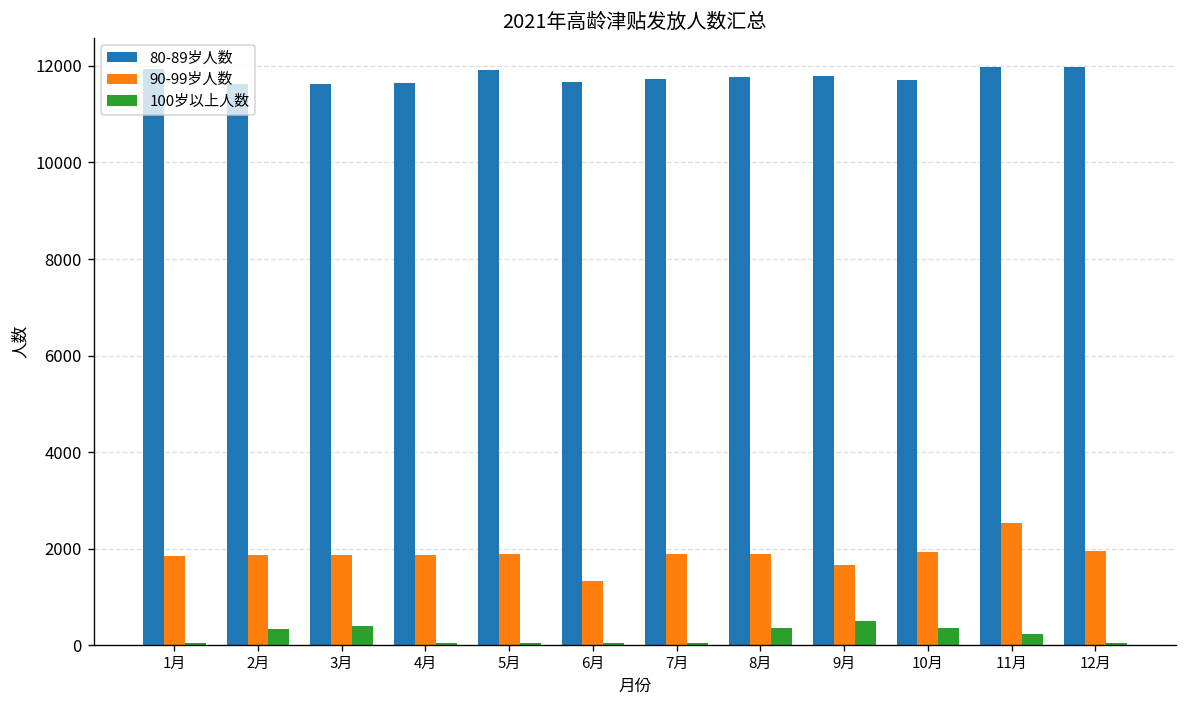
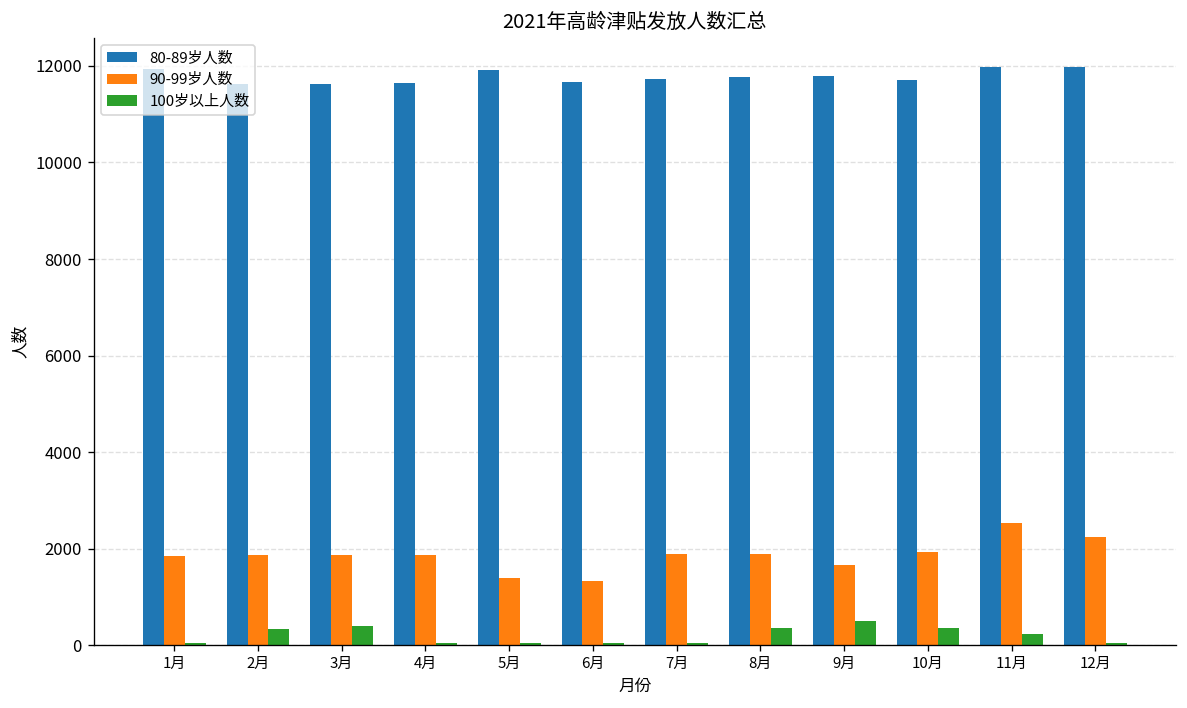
  {
    "80-89岁人数": {
      "3月": 11600,
      "4月": 11700,
      "5月": 11900,
      "6月": 11700,
      "7月": 11700,
      "8月": 11800,
      "9月": 11800,
      "10月": 11700,
      "11月": 12000,
      "12月": 12000
    },
    "90-99岁人数": {
      "1月": 1800,
      "2月": 1900,
      "3月": 1900,
      "4月": 1900,
-     "5月": 1900,
+     "5月": 1400,
      "6月": 1300,
      "7月": 1900,
      "8月": 1900,
      "9月": 1700,
      "10月": 1900,
      "11月": 2500,
-     "12月": 2000
+     "12月": 2200
    },
    "100岁以上人数": {
      "2月": 300,
      "3月": 400,
      "8月": 400,
      "9月": 500,
      "10月": 400,
      "11月": 200
    }
  }
